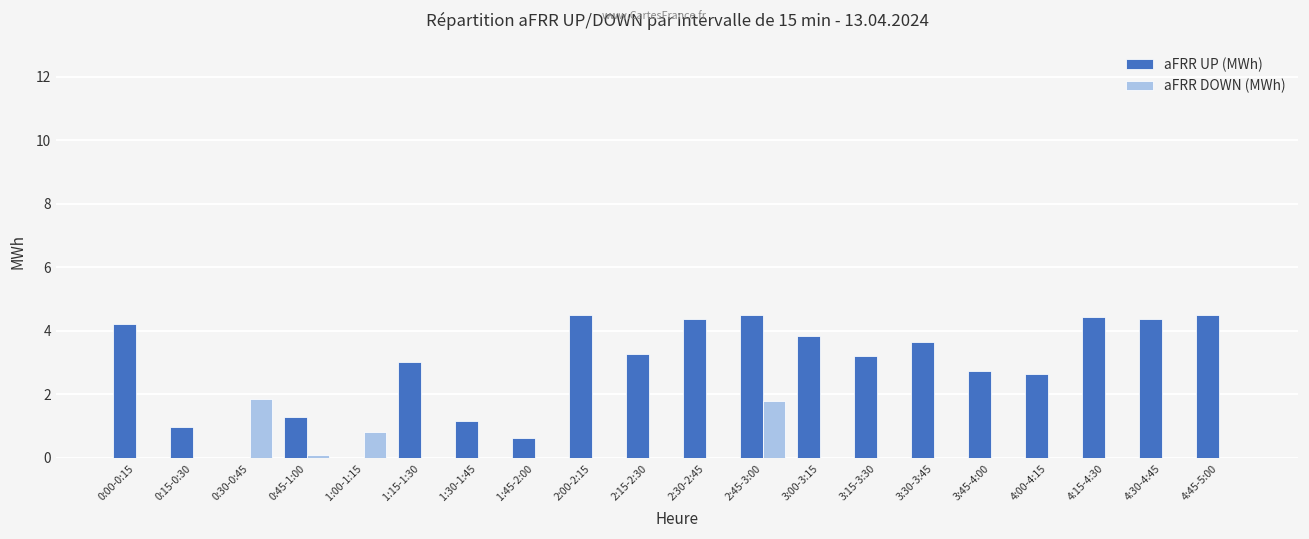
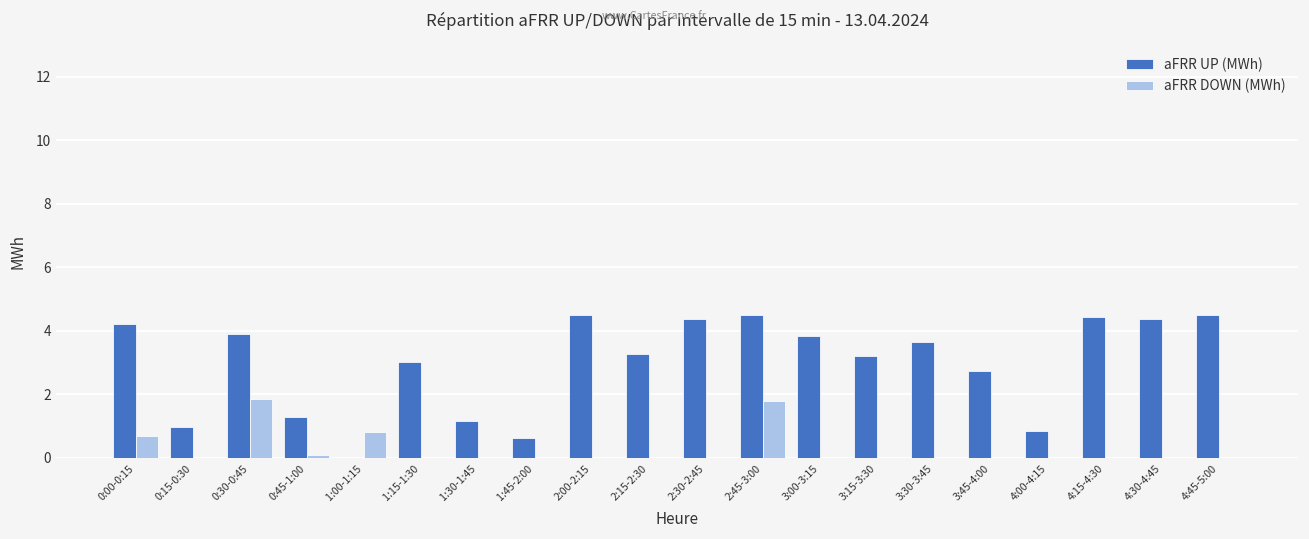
  {
    "aFRR UP (MWh)": {
      "0:00-0:15": 4.2,
      "0:15-0:30": 1.0,
-     "0:30-0:45": 0.0,
+     "0:30-0:45": 3.9,
      "0:45-1:00": 1.3,
      "1:00-1:15": 0.0,
      "1:15-1:30": 3.0,
      "1:30-1:45": 1.2,
      "1:45-2:00": 0.6,
      "2:00-2:15": 4.5,
      "2:15-2:30": 3.3,
      "2:30-2:45": 4.4,
      "2:45-3:00": 4.5,
      "3:00-3:15": 3.8,
      "3:15-3:30": 3.2,
      "3:30-3:45": 3.7,
      "3:45-4:00": 2.7,
-     "4:00-4:15": 2.6,
+     "4:00-4:15": 0.9,
      "4:15-4:30": 4.4,
      "4:30-4:45": 4.4,
      "4:45-5:00": 4.5
    },
    "aFRR DOWN (MWh)": {
-     "0:00-0:15": 0.0,
+     "0:00-0:15": 0.7,
      "0:15-0:30": 0.0,
      "0:30-0:45": 1.8,
      "0:45-1:00": 0.1,
      "1:00-1:15": 0.8,
      "1:15-1:30": 0.0,
      "1:30-1:45": 0.0,
      "1:45-2:00": 0.0,
      "2:00-2:15": 0.0,
      "2:15-2:30": 0.0,
      "2:30-2:45": 0.0,
      "2:45-3:00": 1.8,
      "3:00-3:15": 0.0,
      "3:15-3:30": 0.0,
      "3:30-3:45": 0.0,
      "3:45-4:00": 0.0,
      "4:00-4:15": 0.0,
      "4:15-4:30": 0.0,
      "4:30-4:45": 0.0,
      "4:45-5:00": 0.0
    }
  }
